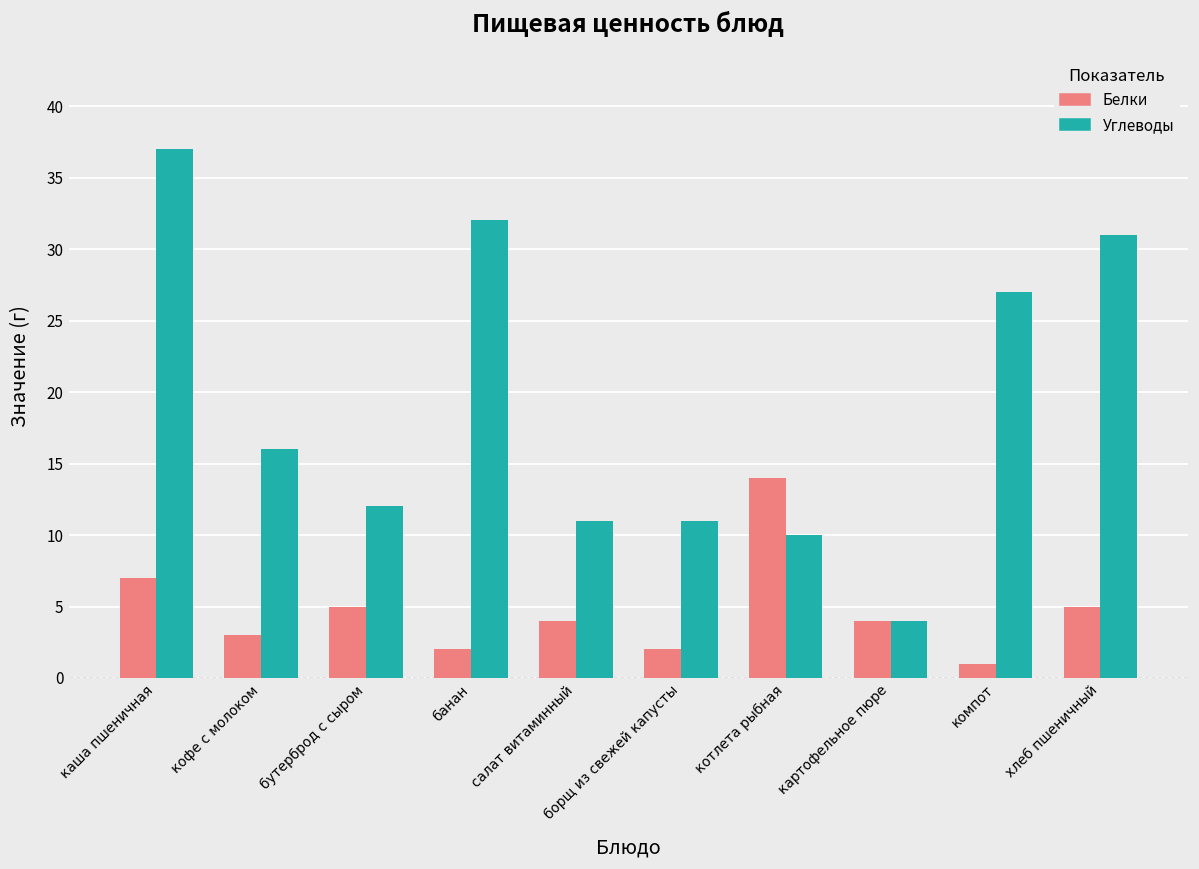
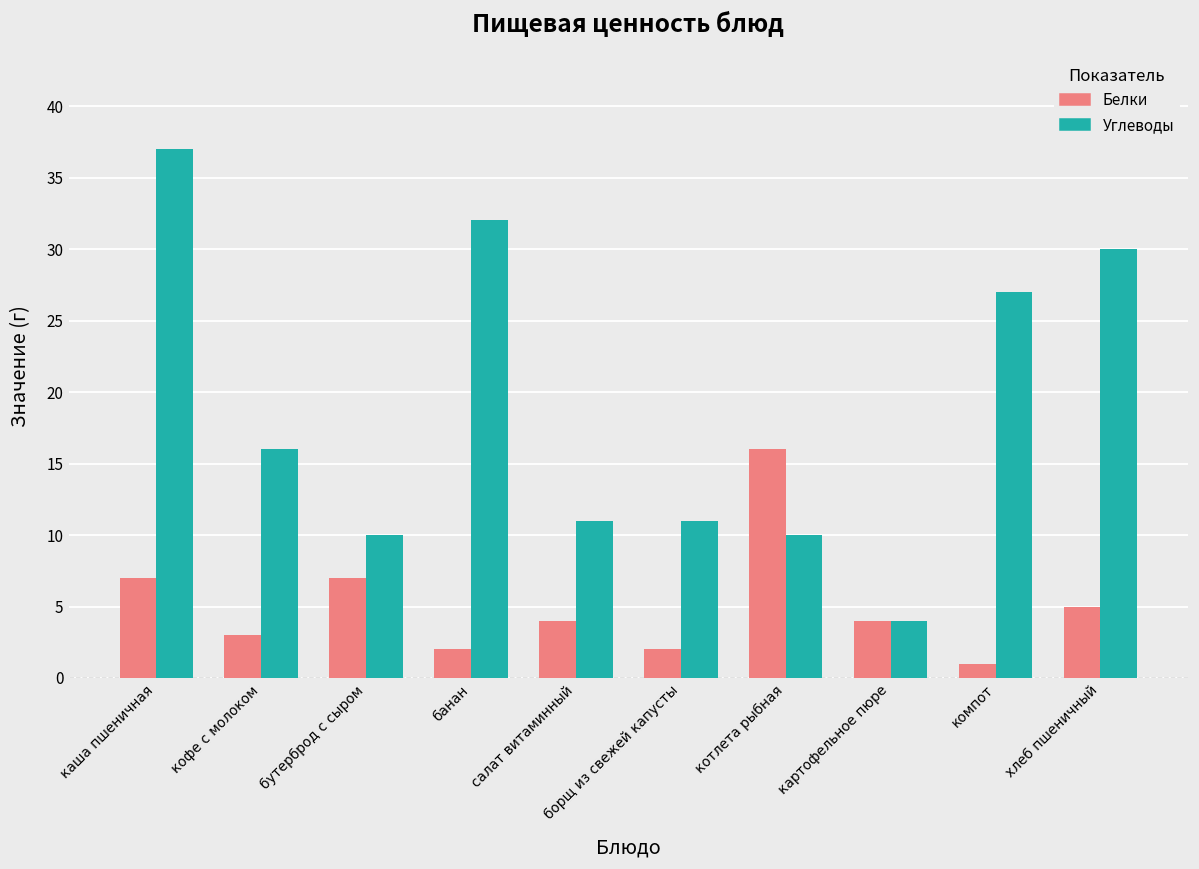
  {
    "Белки": {
      "каша пшеничная": 7,
      "кофе с молоком": 3,
-     "бутерброд с сыром": 5,
+     "бутерброд с сыром": 7,
      "банан": 2,
      "салат витаминный": 4,
      "борщ из свежей капусты": 2,
-     "котлета рыбная": 14,
+     "котлета рыбная": 16,
      "картофельное пюре": 4,
      "компот": 1,
      "хлеб пшеничный": 5
    },
    "Углеводы": {
      "каша пшеничная": 37,
      "кофе с молоком": 16,
-     "бутерброд с сыром": 12,
+     "бутерброд с сыром": 10,
      "банан": 32,
      "салат витаминный": 11,
      "борщ из свежей капусты": 11,
      "котлета рыбная": 10,
      "картофельное пюре": 4,
      "компот": 27,
-     "хлеб пшеничный": 31
+     "хлеб пшеничный": 30
    }
  }
